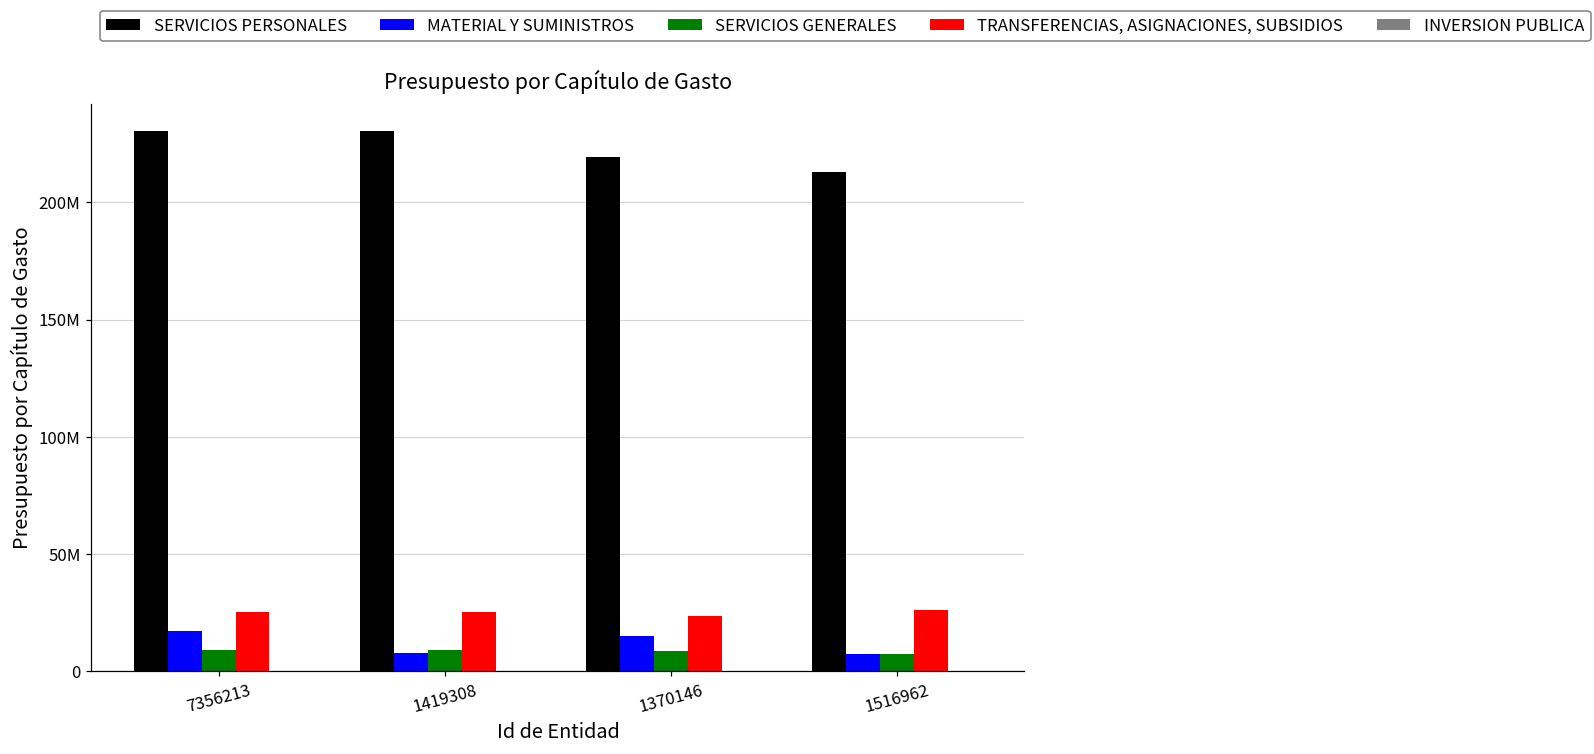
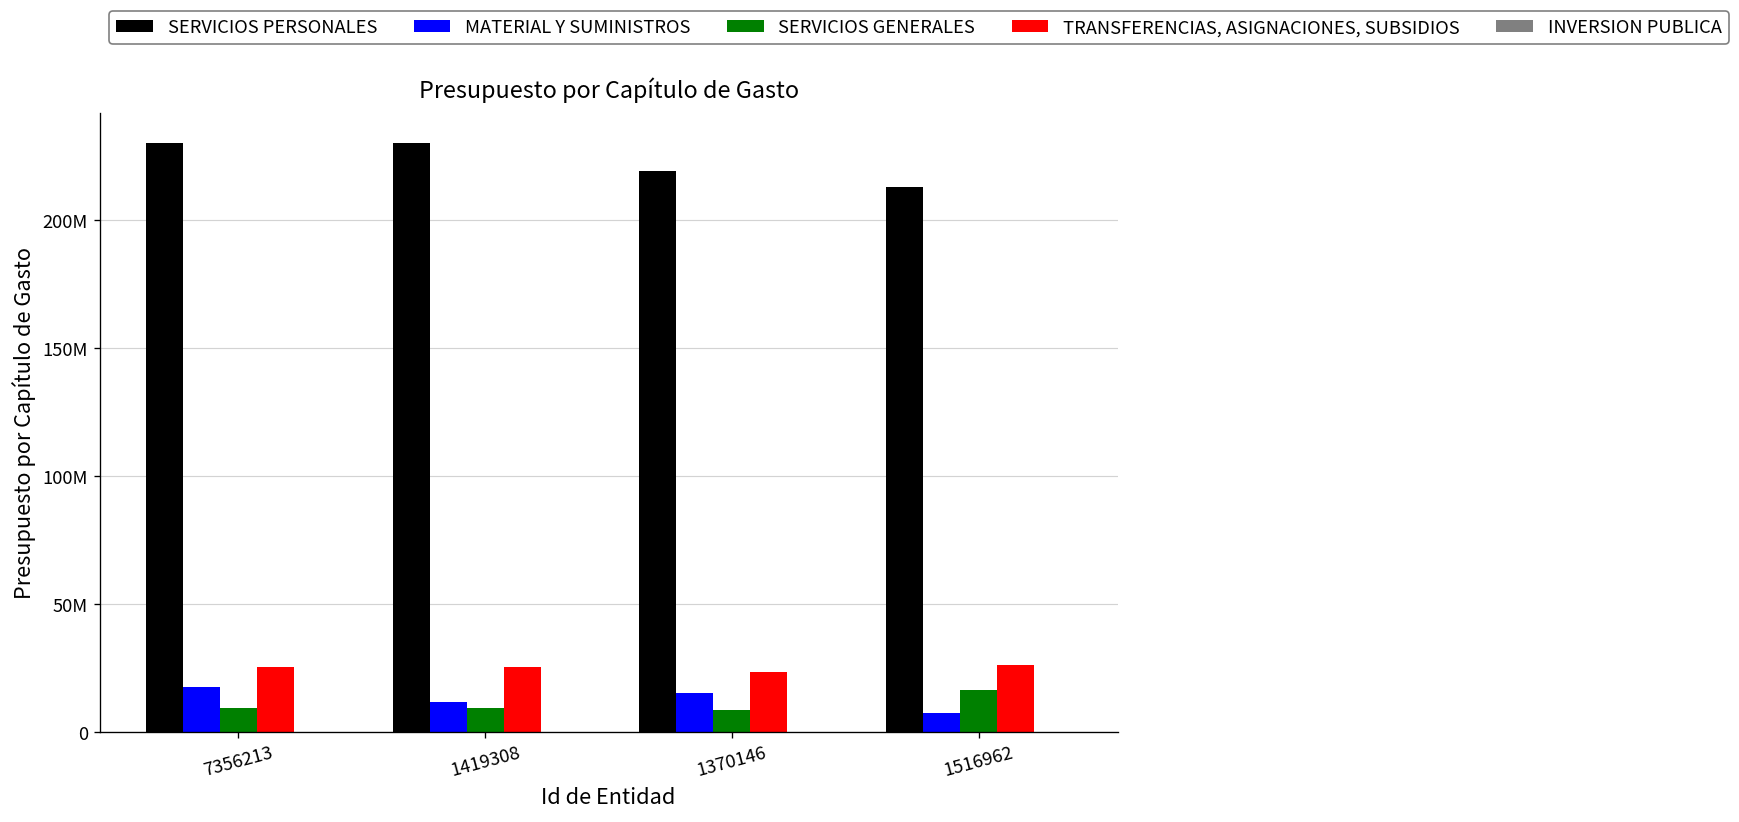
  {
    "SERVICIOS PERSONALES": {
      "7356213": 230000000,
      "1419308": 230000000,
      "1370146": 219000000,
      "1516962": 213000000
    },
    "MATERIAL Y SUMINISTROS": {
      "7356213": 17000000,
-     "1419308": 8000000,
+     "1419308": 12000000,
      "1370146": 15000000,
      "1516962": 7000000
    },
    "SERVICIOS GENERALES": {
      "7356213": 9000000,
      "1419308": 9000000,
      "1370146": 8000000,
-     "1516962": 7000000
+     "1516962": 16000000
    },
    "TRANSFERENCIAS, ASIGNACIONES, SUBSIDIOS": {
      "7356213": 25000000,
      "1419308": 25000000,
      "1370146": 23000000,
      "1516962": 26000000
    },
    "INVERSION PUBLICA": {
      "7356213": 0,
      "1419308": 0,
      "1370146": 0,
      "1516962": 0
    }
  }
